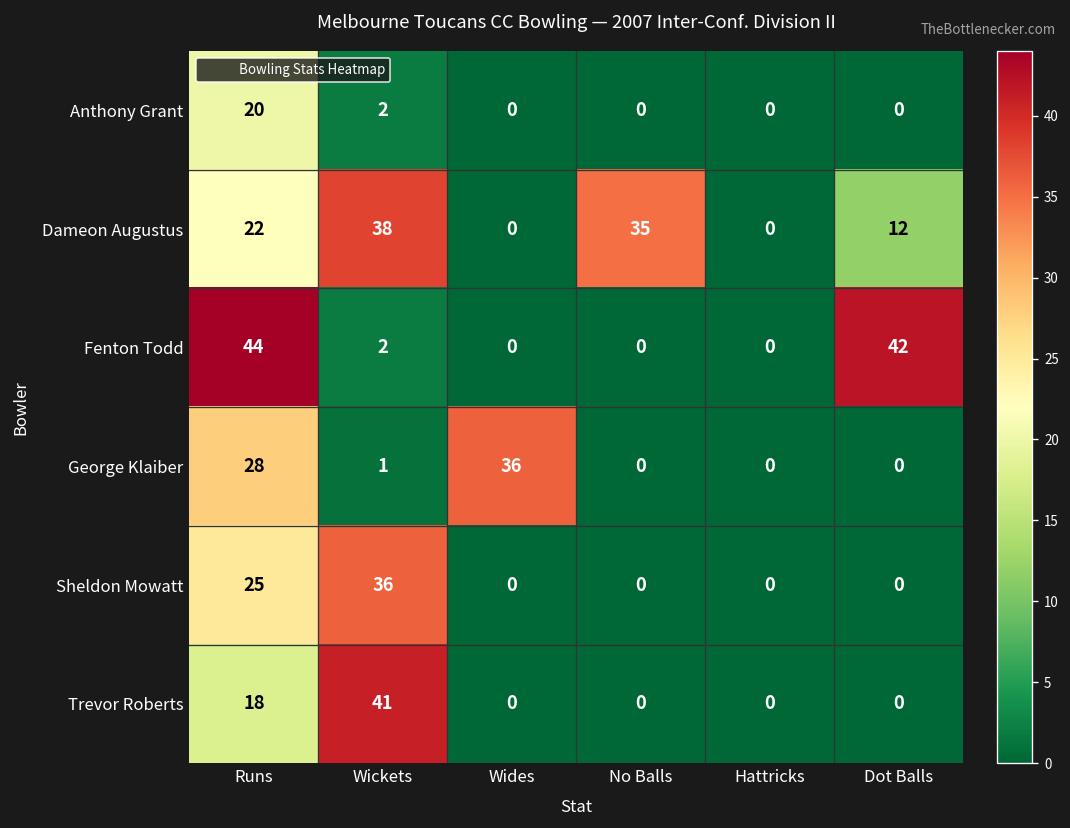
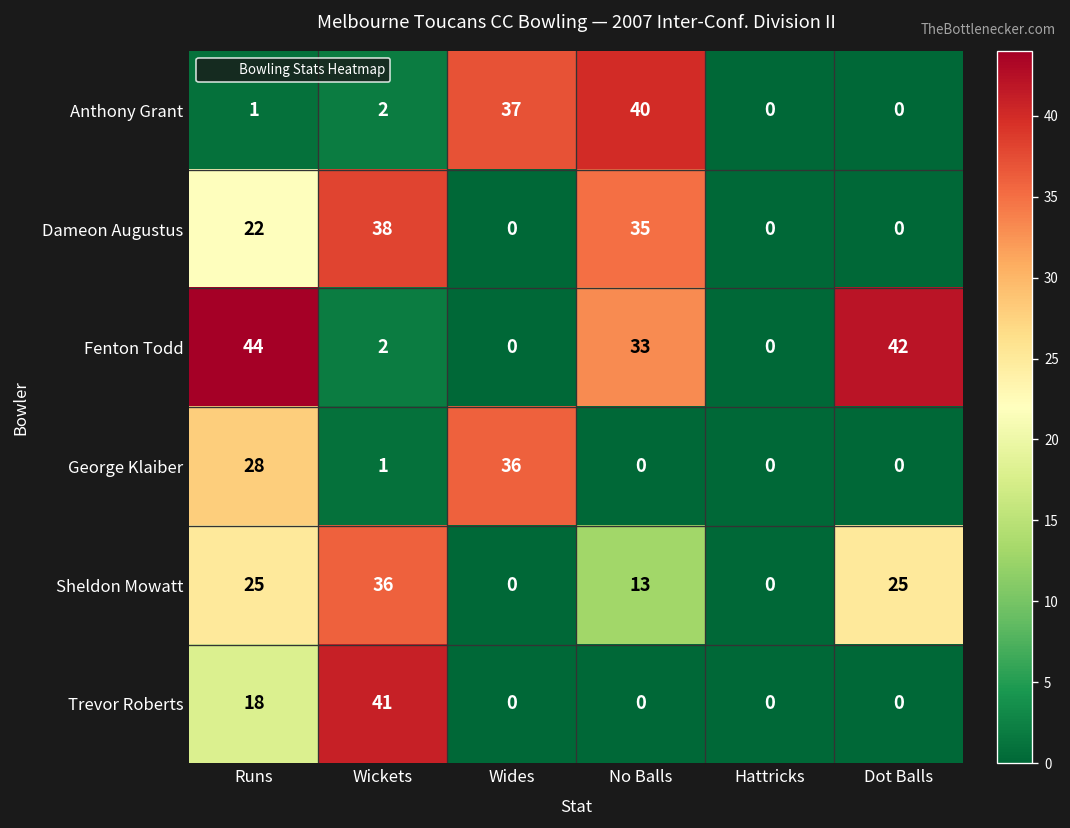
  {
    "Anthony Grant": {
-     "Runs": 20,
+     "Runs": 1,
      "Wickets": 2,
-     "Wides": 0,
-     "No Balls": 0,
+     "Wides": 37,
+     "No Balls": 40,
      "Hattricks": 0,
      "Dot Balls": 0
    },
    "Dameon Augustus": {
      "Runs": 22,
      "Wickets": 38,
      "Wides": 0,
      "No Balls": 35,
      "Hattricks": 0,
-     "Dot Balls": 12
+     "Dot Balls": 0
    },
    "Fenton Todd": {
      "Runs": 44,
      "Wickets": 2,
      "Wides": 0,
-     "No Balls": 0,
+     "No Balls": 33,
      "Hattricks": 0,
      "Dot Balls": 42
    },
    "George Klaiber": {
      "Runs": 28,
      "Wickets": 1,
      "Wides": 36,
      "No Balls": 0,
      "Hattricks": 0,
      "Dot Balls": 0
    },
    "Sheldon Mowatt": {
      "Runs": 25,
      "Wickets": 36,
      "Wides": 0,
-     "No Balls": 0,
+     "No Balls": 13,
      "Hattricks": 0,
-     "Dot Balls": 0
+     "Dot Balls": 25
    },
    "Trevor Roberts": {
      "Runs": 18,
      "Wickets": 41,
      "Wides": 0,
      "No Balls": 0,
      "Hattricks": 0,
      "Dot Balls": 0
    }
  }
